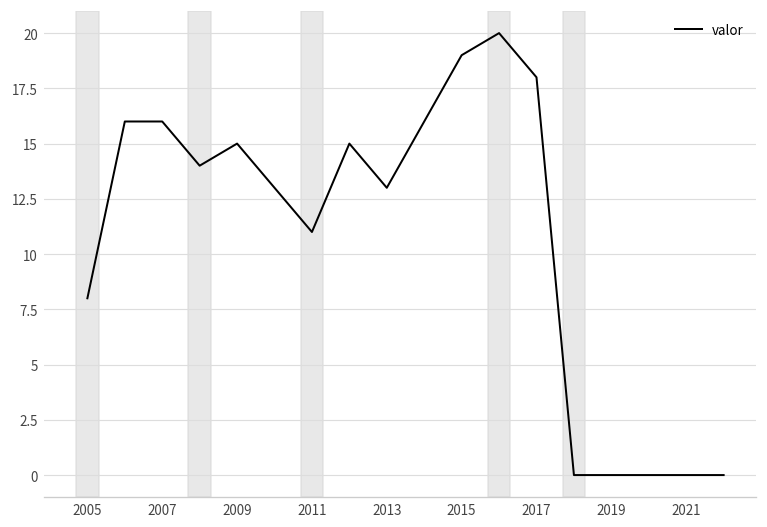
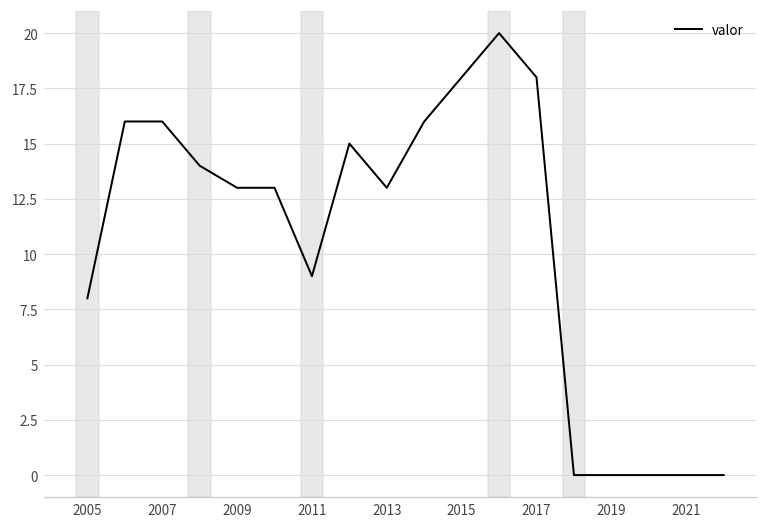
  {
    "2005": 8,
    "2007": 16,
-   "2009": 15,
-   "2011": 11,
+   "2009": 13,
+   "2011": 9,
    "2013": 13,
-   "2015": 19,
+   "2015": 18,
    "2017": 18,
    "2019": 0,
    "2021": 0
  }
